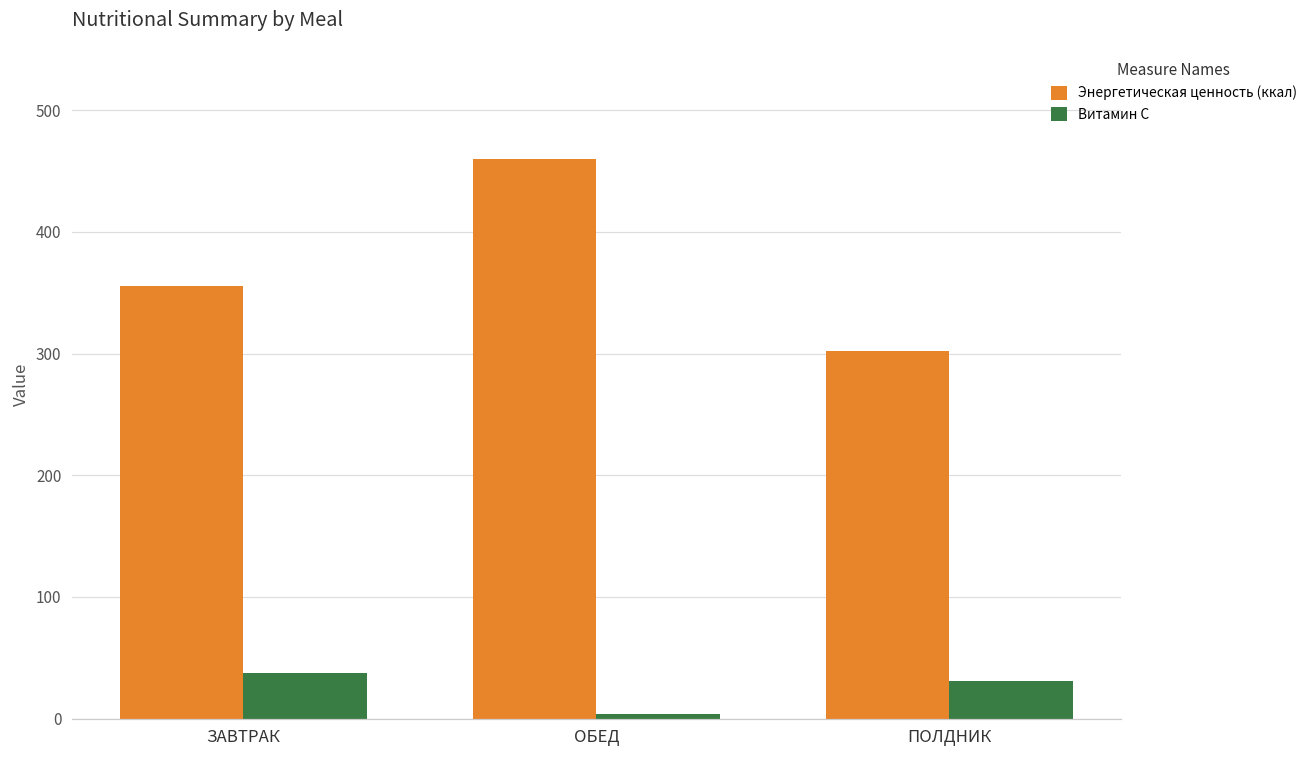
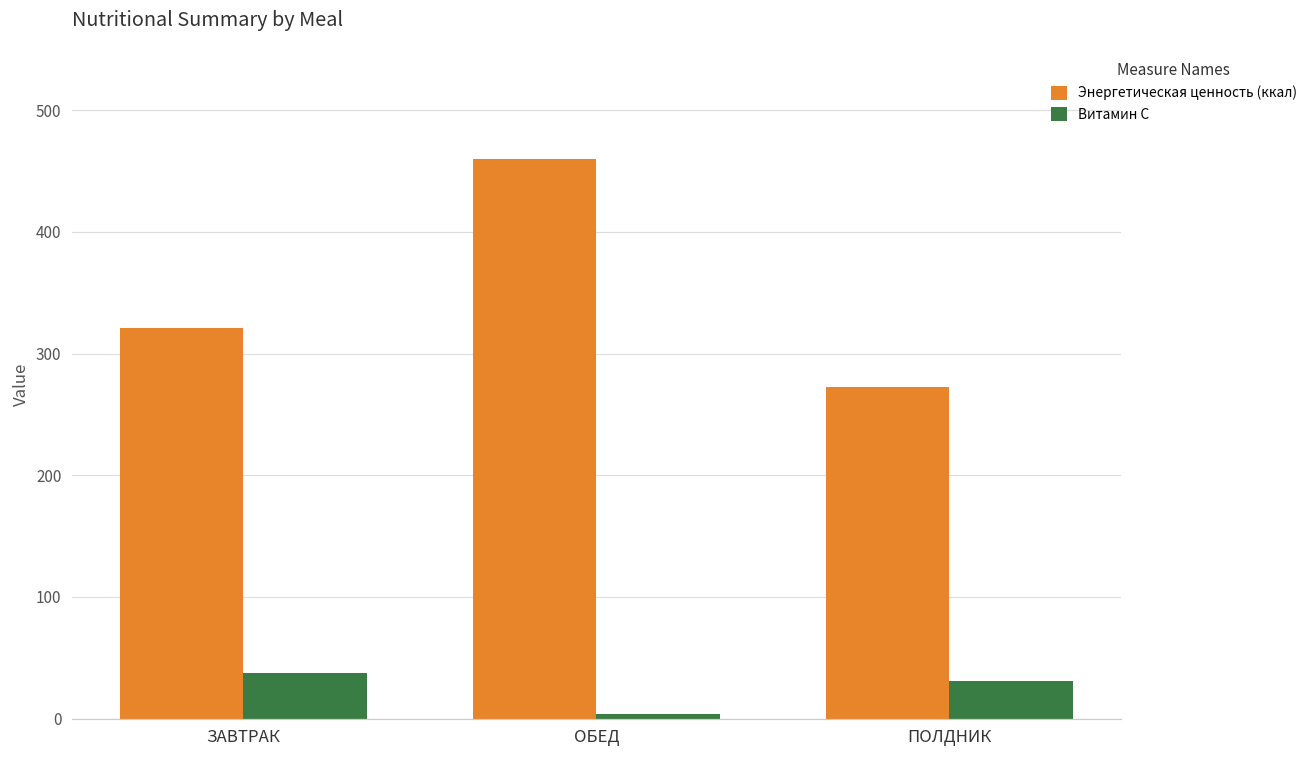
  {
    "Энергетическая ценность (ккал)": {
-     "ЗАВТРАК": 355,
+     "ЗАВТРАК": 321,
      "ОБЕД": 460,
-     "ПОЛДНИК": 302
+     "ПОЛДНИК": 272
    },
    "Витамин С": {
      "ЗАВТРАК": 38,
      "ОБЕД": 4,
      "ПОЛДНИК": 31
    }
  }
